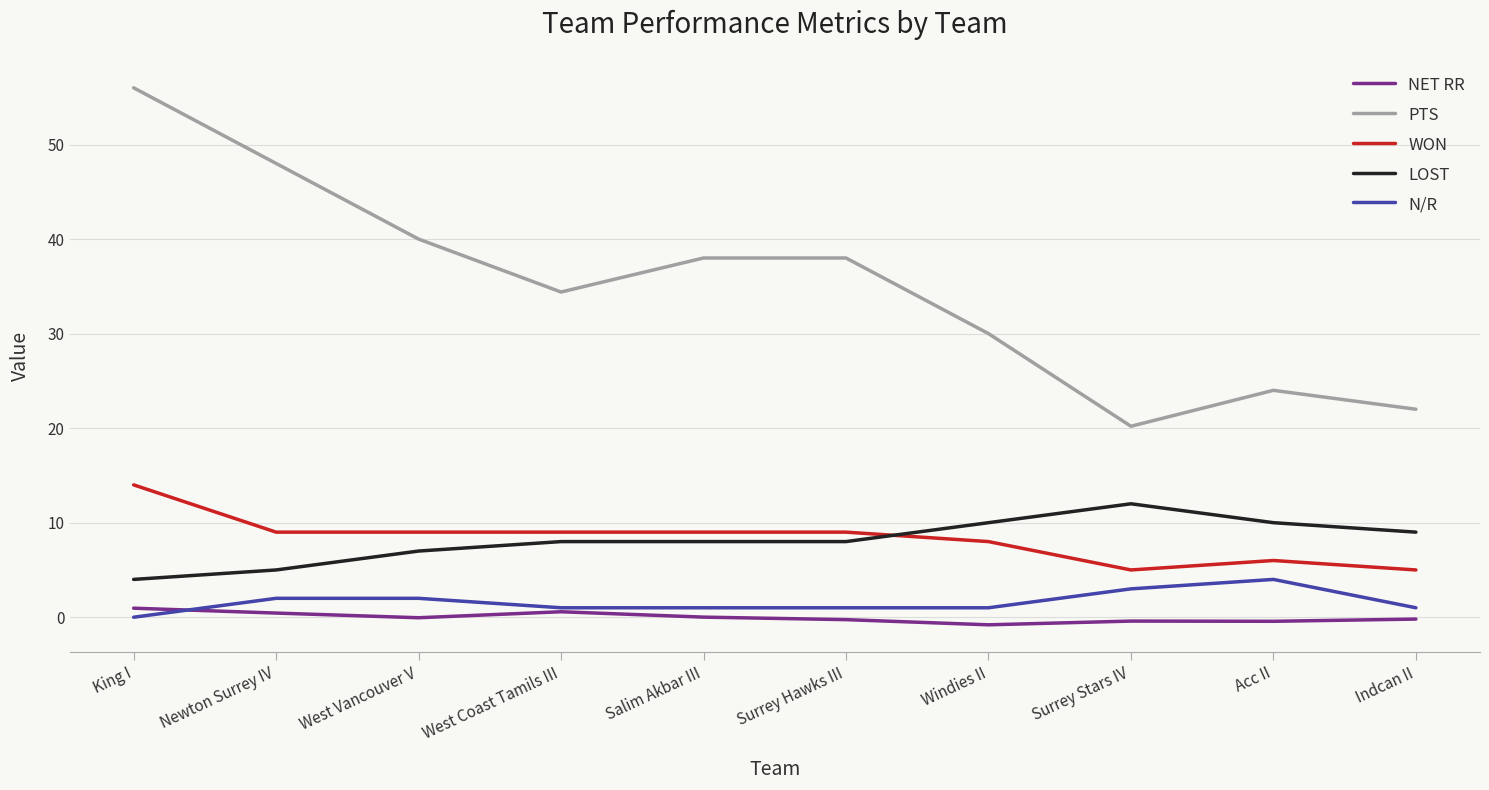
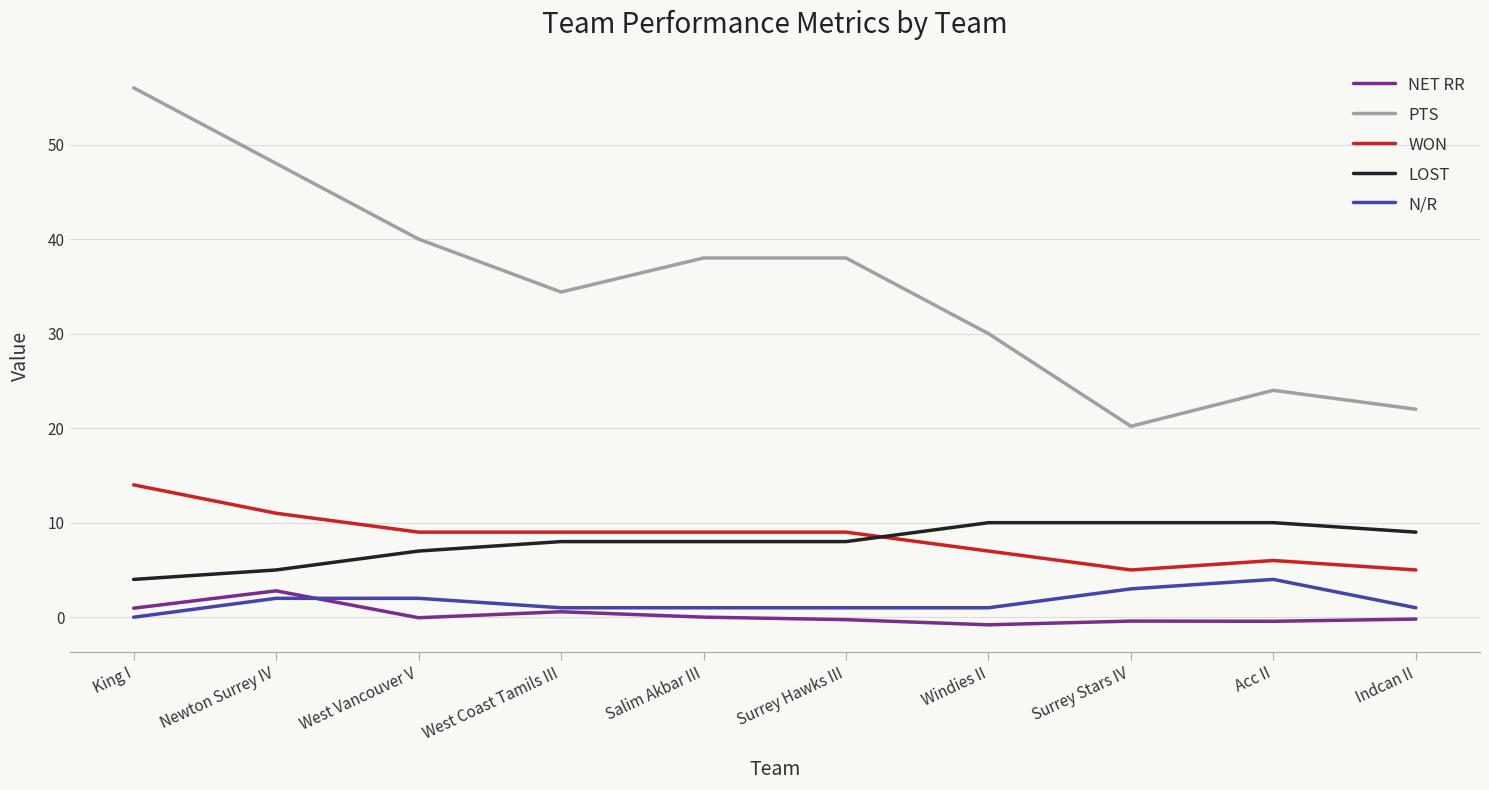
  {
    "NET RR": {
      "King I": 1,
-     "Newton Surrey IV": 0,
+     "Newton Surrey IV": 3,
      "West Vancouver V": 0,
      "West Coast Tamils III": 1,
      "Salim Akbar III": 0,
      "Surrey Hawks III": 0,
      "Windies II": -1,
      "Surrey Stars IV": 0,
      "Acc II": 0,
      "Indcan II": 0
    },
    "PTS": {
      "King I": 56,
      "Newton Surrey IV": 48,
      "West Vancouver V": 40,
      "West Coast Tamils III": 34,
      "Salim Akbar III": 38,
      "Surrey Hawks III": 38,
      "Windies II": 30,
      "Surrey Stars IV": 20,
      "Acc II": 24,
      "Indcan II": 22
    },
    "WON": {
      "King I": 14,
-     "Newton Surrey IV": 9,
+     "Newton Surrey IV": 11,
      "West Vancouver V": 9,
      "West Coast Tamils III": 9,
      "Salim Akbar III": 9,
      "Surrey Hawks III": 9,
-     "Windies II": 8,
+     "Windies II": 7,
      "Surrey Stars IV": 5,
      "Acc II": 6,
      "Indcan II": 5
    },
    "LOST": {
      "King I": 4,
      "Newton Surrey IV": 5,
      "West Vancouver V": 7,
      "West Coast Tamils III": 8,
      "Salim Akbar III": 8,
      "Surrey Hawks III": 8,
      "Windies II": 10,
-     "Surrey Stars IV": 12,
+     "Surrey Stars IV": 10,
      "Acc II": 10,
      "Indcan II": 9
    },
    "N/R": {
      "King I": 0,
      "Newton Surrey IV": 2,
      "West Vancouver V": 2,
      "West Coast Tamils III": 1,
      "Salim Akbar III": 1,
      "Surrey Hawks III": 1,
      "Windies II": 1,
      "Surrey Stars IV": 3,
      "Acc II": 4,
      "Indcan II": 1
    }
  }
